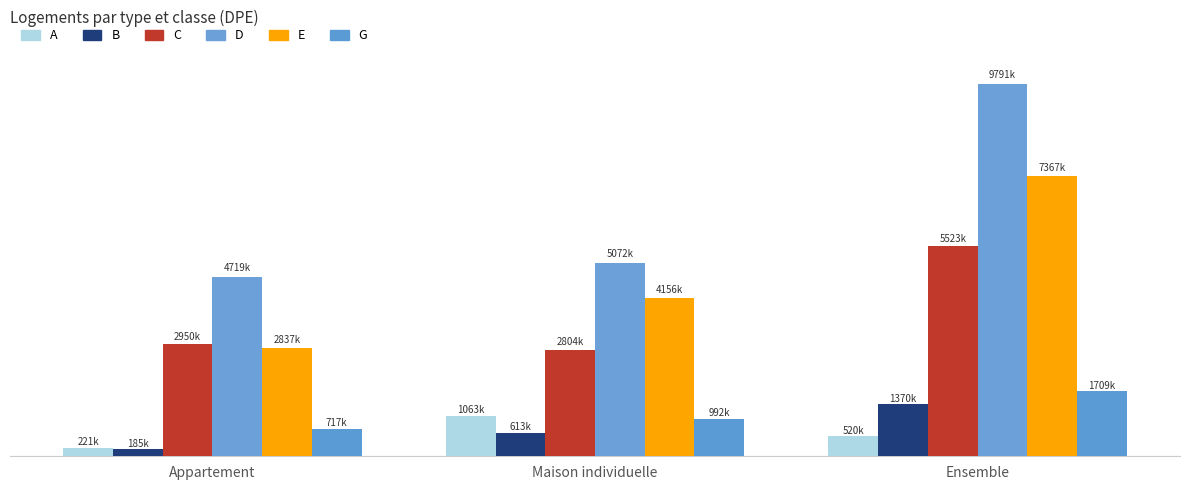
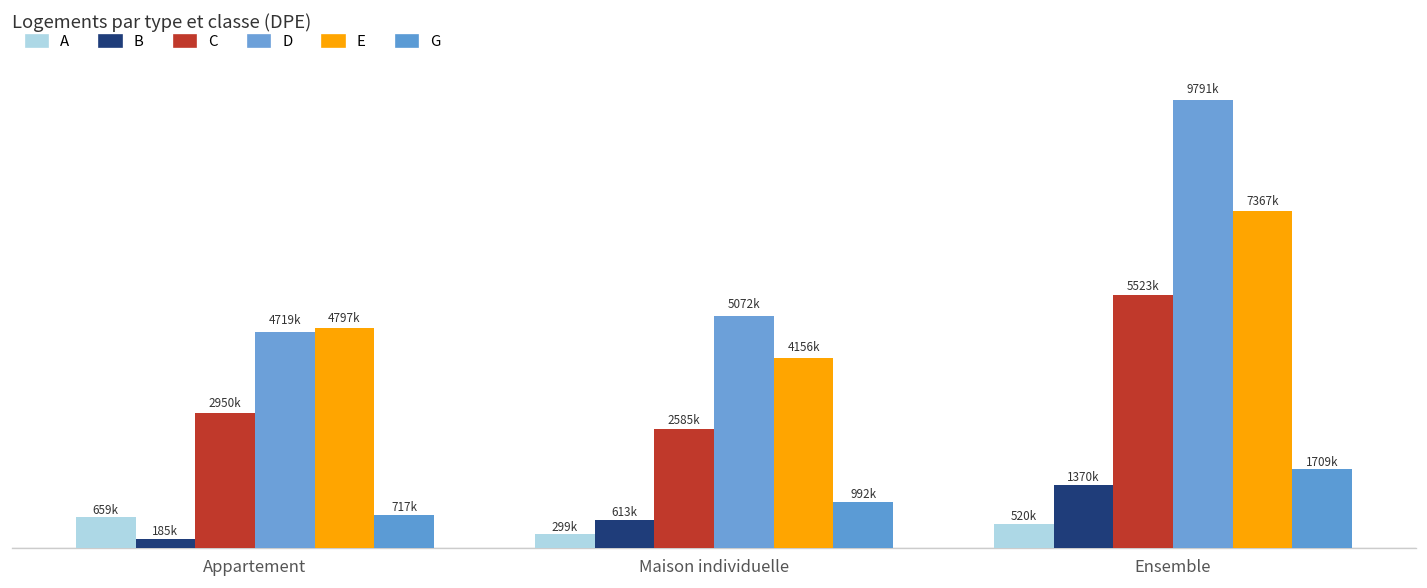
  {
    "A": {
-     "Appartement": "221k",
-     "Maison individuelle": "1063k",
+     "Appartement": "659k",
+     "Maison individuelle": "299k",
      "Ensemble": "520k"
    },
    "B": {
      "Appartement": "185k",
      "Maison individuelle": "613k",
      "Ensemble": "1370k"
    },
    "C": {
      "Appartement": "2950k",
-     "Maison individuelle": "2804k",
+     "Maison individuelle": "2585k",
      "Ensemble": "5523k"
    },
    "E": {
-     "Appartement": "2837k",
+     "Appartement": "4797k",
      "Maison individuelle": "4156k",
      "Ensemble": "7367k"
    }
  }
